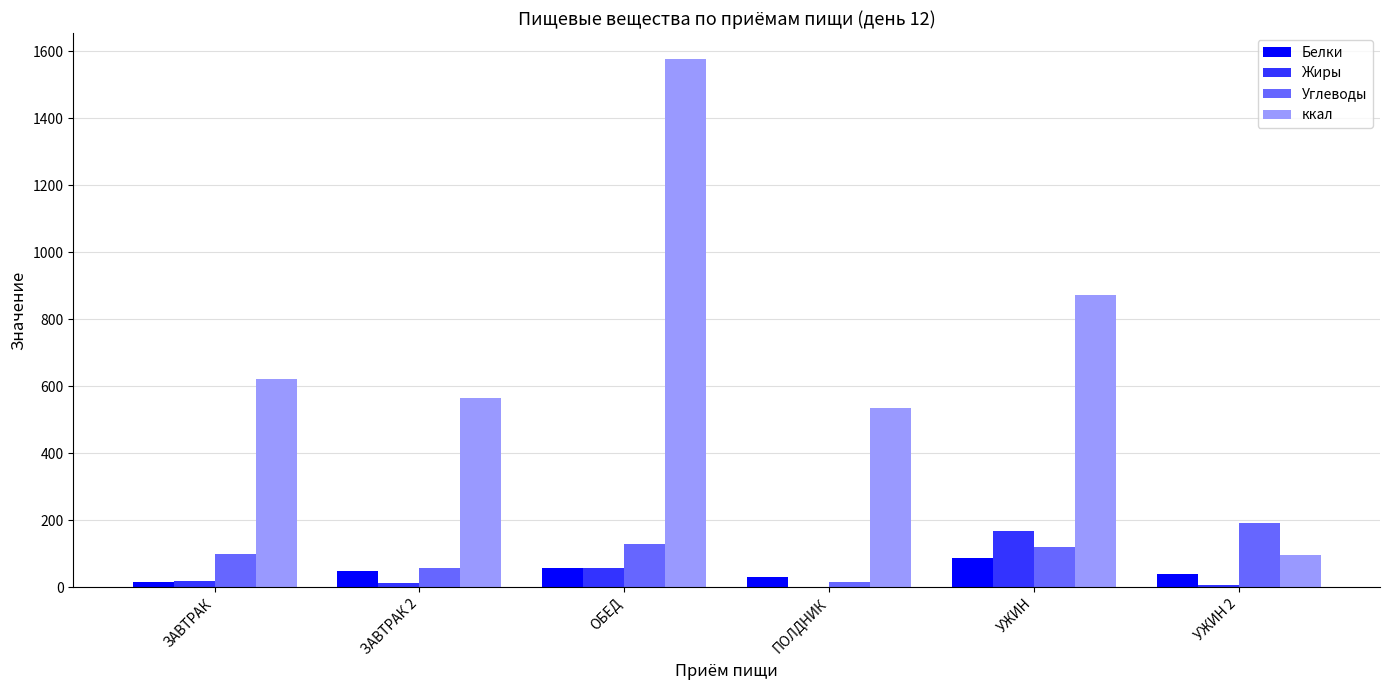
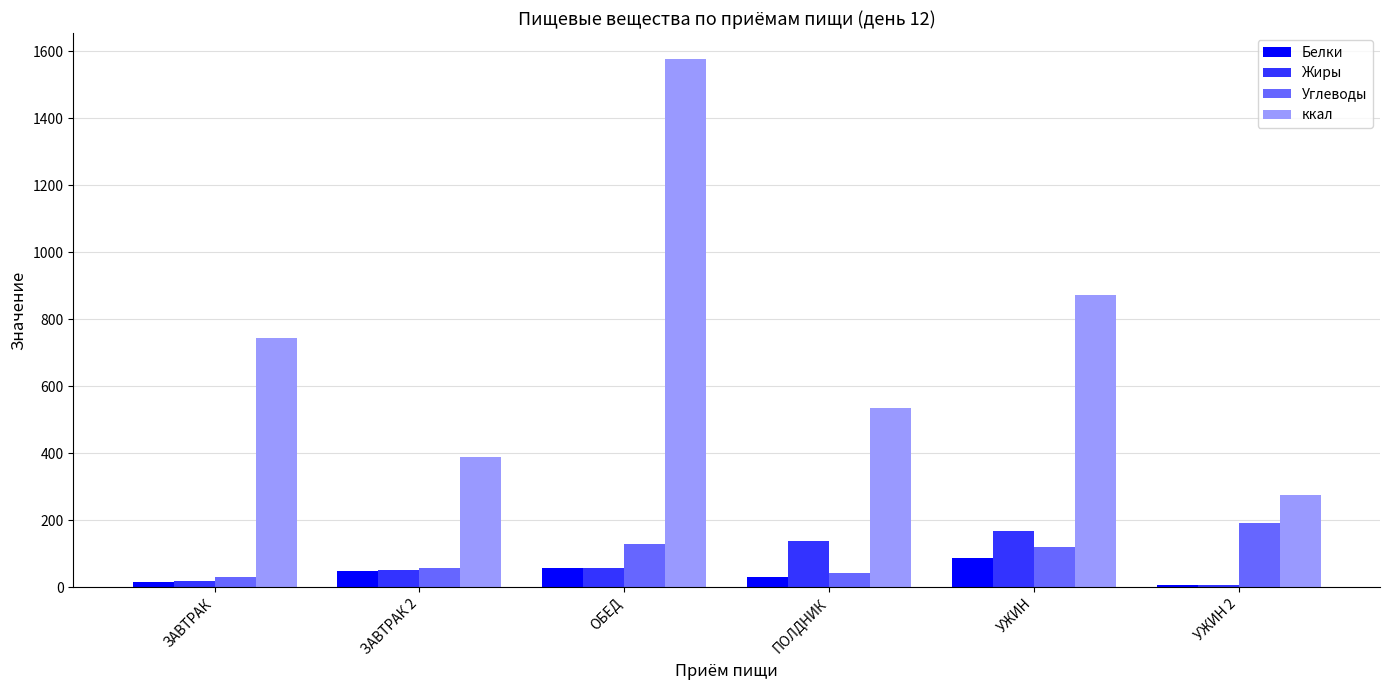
  {
    "Белки": {
      "ЗАВТРАК": 20,
      "ЗАВТРАК 2": 50,
      "ОБЕД": 60,
      "ПОЛДНИК": 30,
      "УЖИН": 90,
-     "УЖИН 2": 40
+     "УЖИН 2": 10
    },
    "Жиры": {
      "ЗАВТРАК": 20,
-     "ЗАВТРАК 2": 10,
+     "ЗАВТРАК 2": 50,
      "ОБЕД": 60,
-     "ПОЛДНИК": 0,
+     "ПОЛДНИК": 140,
      "УЖИН": 170
    },
    "Углеводы": {
-     "ЗАВТРАК": 100,
+     "ЗАВТРАК": 30,
      "ЗАВТРАК 2": 60,
      "ОБЕД": 130,
-     "ПОЛДНИК": 20,
+     "ПОЛДНИК": 40,
      "УЖИН": 120,
      "УЖИН 2": 190
    },
    "ккал": {
-     "ЗАВТРАК": 620,
-     "ЗАВТРАК 2": 560,
+     "ЗАВТРАК": 740,
+     "ЗАВТРАК 2": 390,
      "ОБЕД": 1580,
      "ПОЛДНИК": 530,
      "УЖИН": 870,
-     "УЖИН 2": 100
+     "УЖИН 2": 270
    }
  }
